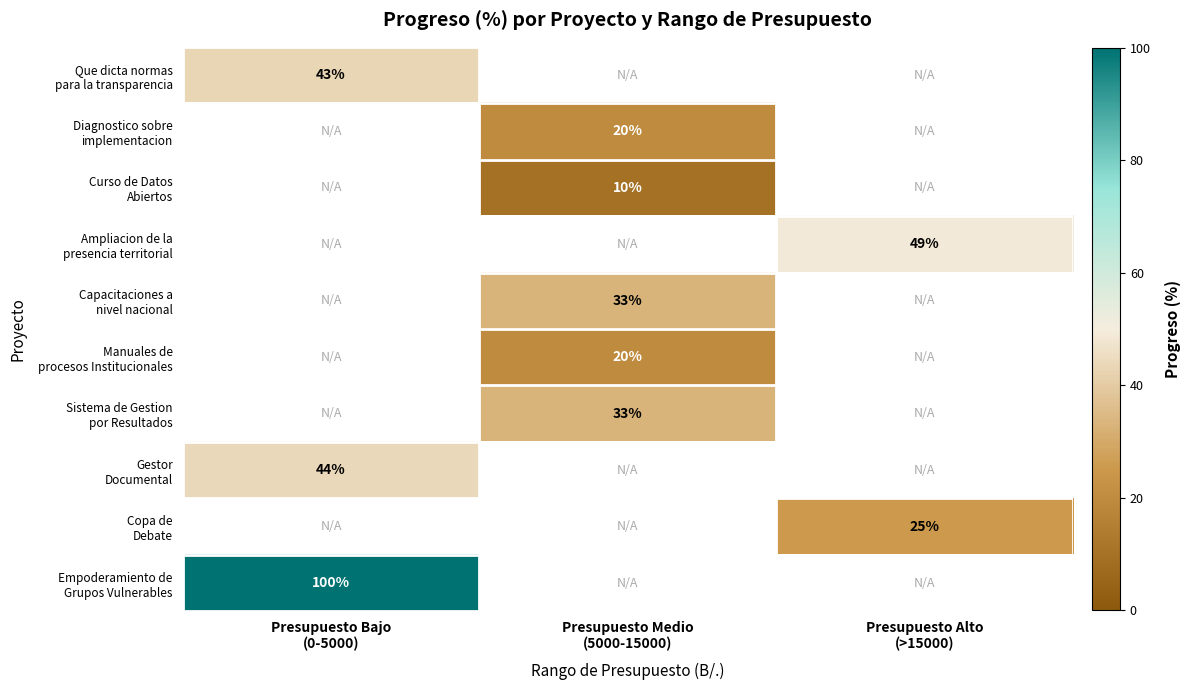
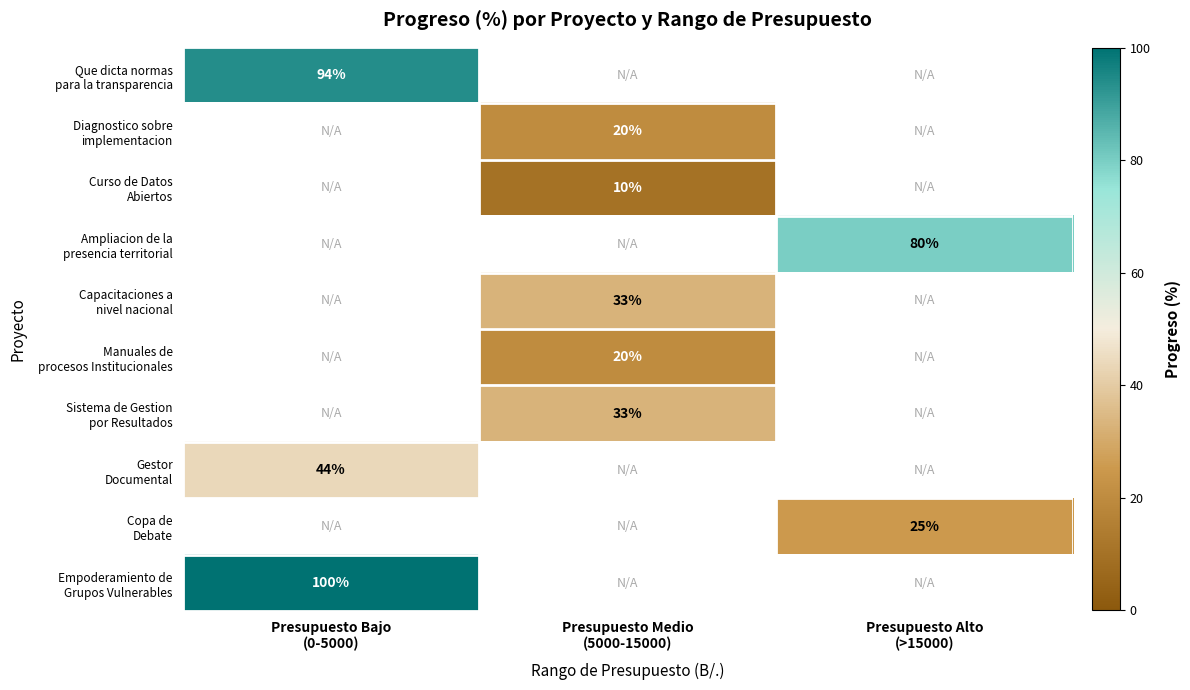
  {
    "Que dicta normas para la transparencia": {
-     "Presupuesto Bajo (0-5000)": "43%"
+     "Presupuesto Bajo (0-5000)": "94%"
    },
    "Diagnostico sobre implementacion": {
      "Presupuesto Medio (5000-15000)": "20%"
    },
    "Curso de Datos Abiertos": {
      "Presupuesto Medio (5000-15000)": "10%"
    },
    "Ampliacion de la presencia territorial": {
-     "Presupuesto Alto (>15000)": "49%"
+     "Presupuesto Alto (>15000)": "80%"
    },
    "Capacitaciones a nivel nacional": {
      "Presupuesto Medio (5000-15000)": "33%"
    },
    "Manuales de procesos Institucionales": {
      "Presupuesto Medio (5000-15000)": "20%"
    },
    "Sistema de Gestion por Resultados": {
      "Presupuesto Medio (5000-15000)": "33%"
    },
    "Gestor Documental": {
      "Presupuesto Bajo (0-5000)": "44%"
    },
    "Copa de Debate": {
      "Presupuesto Alto (>15000)": "25%"
    },
    "Empoderamiento de Grupos Vulnerables": {
      "Presupuesto Bajo (0-5000)": "100%"
    }
  }
